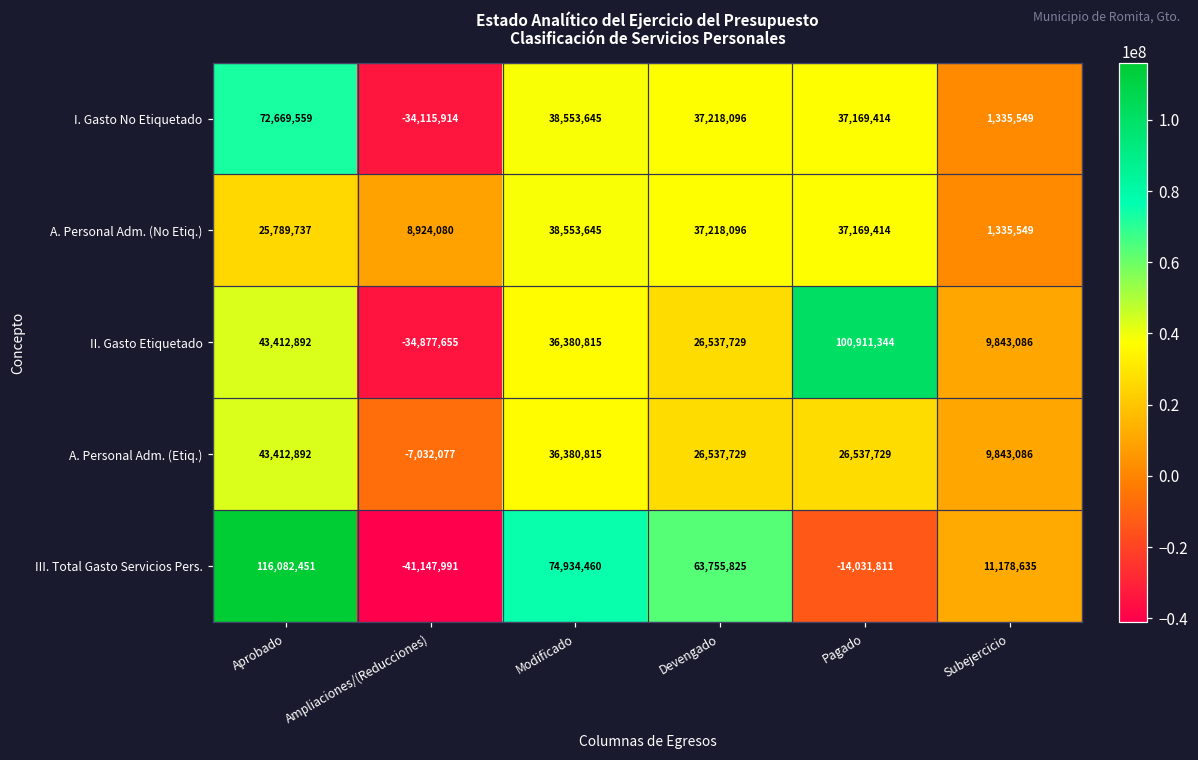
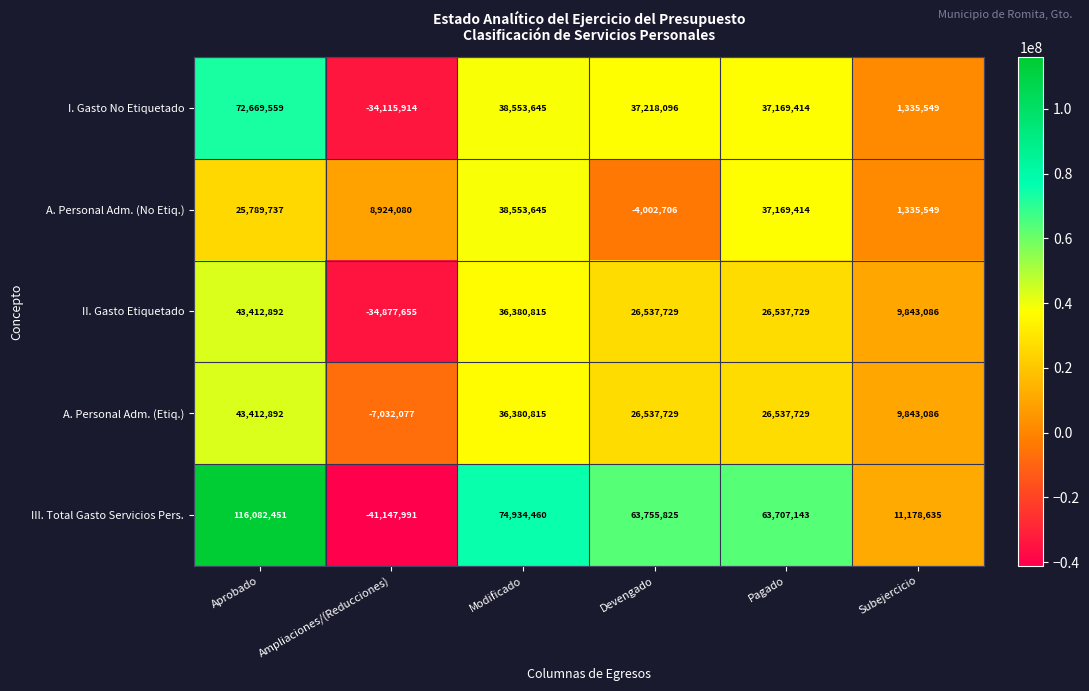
  {
    "I. Gasto No Etiquetado": {
      "Aprobado": "72,669,559",
      "Ampliaciones/(Reducciones)": "-34,115,914",
      "Modificado": "38,553,645",
      "Devengado": "37,218,096",
      "Pagado": "37,169,414",
      "Subejercicio": "1,335,549"
    },
    "A. Personal Adm. (No Etiq.)": {
      "Aprobado": "25,789,737",
      "Ampliaciones/(Reducciones)": "8,924,080",
      "Modificado": "38,553,645",
-     "Devengado": "37,218,096",
+     "Devengado": "-4,002,706",
      "Pagado": "37,169,414",
      "Subejercicio": "1,335,549"
    },
    "II. Gasto Etiquetado": {
      "Aprobado": "43,412,892",
      "Ampliaciones/(Reducciones)": "-34,877,655",
      "Modificado": "36,380,815",
      "Devengado": "26,537,729",
-     "Pagado": "100,911,344",
+     "Pagado": "26,537,729",
      "Subejercicio": "9,843,086"
    },
    "A. Personal Adm. (Etiq.)": {
      "Aprobado": "43,412,892",
      "Ampliaciones/(Reducciones)": "-7,032,077",
      "Modificado": "36,380,815",
      "Devengado": "26,537,729",
      "Pagado": "26,537,729",
      "Subejercicio": "9,843,086"
    },
    "III. Total Gasto Servicios Pers.": {
      "Aprobado": "116,082,451",
      "Ampliaciones/(Reducciones)": "-41,147,991",
      "Modificado": "74,934,460",
      "Devengado": "63,755,825",
-     "Pagado": "-14,031,811",
+     "Pagado": "63,707,143",
      "Subejercicio": "11,178,635"
    }
  }
